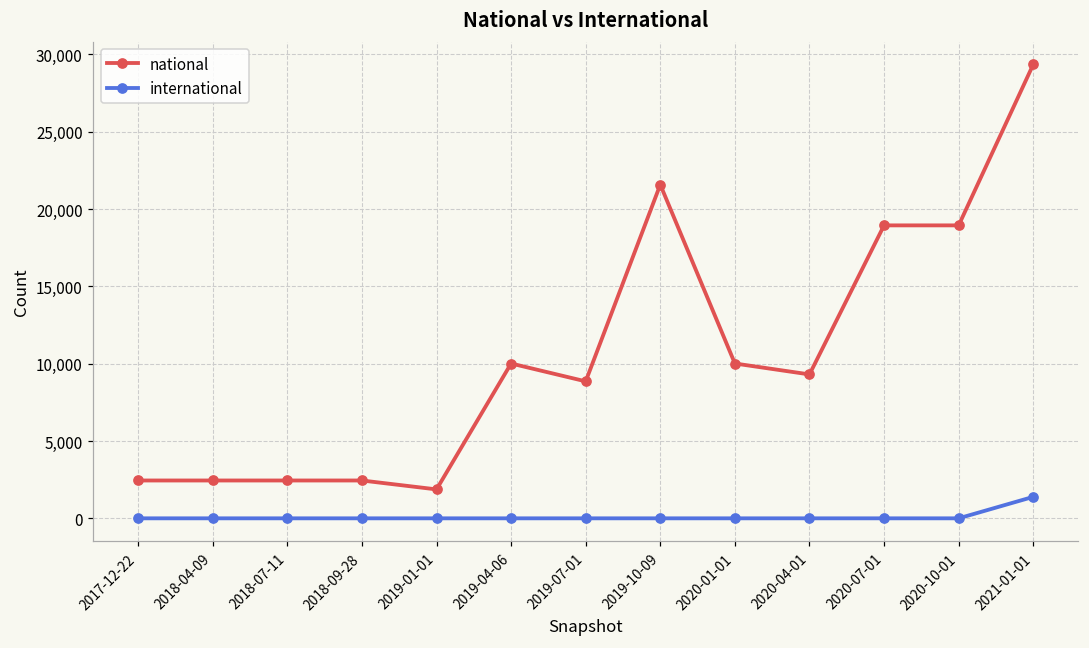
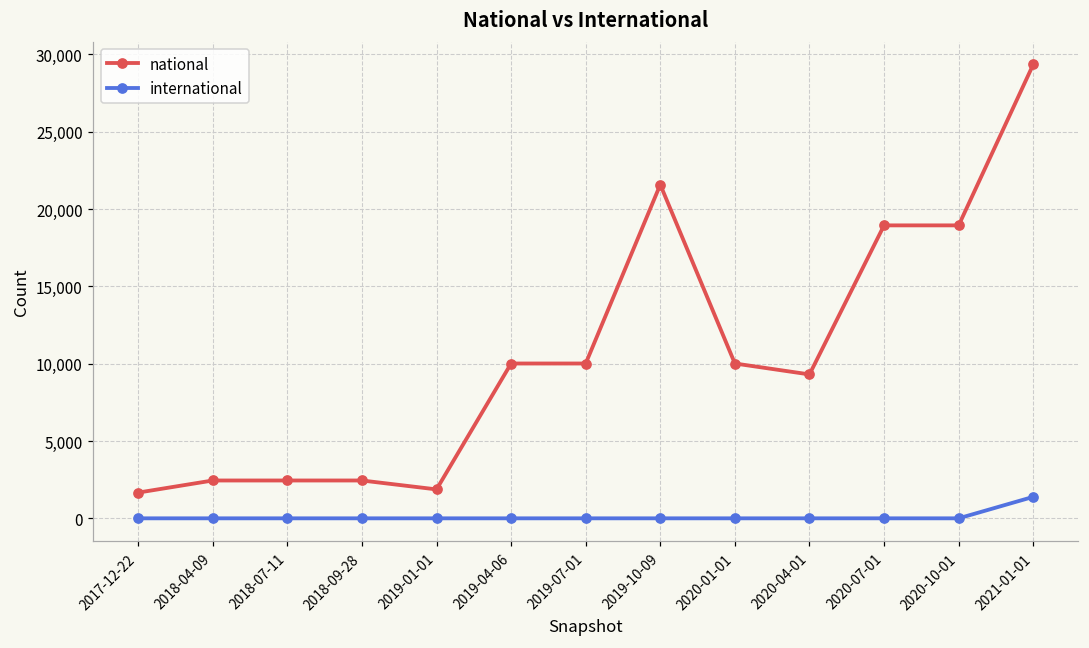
  {
    "national": {
-     "2017-12-22": "2,400",
+     "2017-12-22": "1,700",
      "2018-04-09": "2,400",
      "2018-07-11": "2,400",
      "2018-09-28": "2,400",
      "2019-01-01": "1,900",
      "2019-04-06": "10,000",
-     "2019-07-01": "8,900",
+     "2019-07-01": "10,000",
      "2019-10-09": "21,600",
      "2020-01-01": "10,000",
      "2020-04-01": "9,300",
      "2020-07-01": "18,900",
      "2020-10-01": "18,900",
      "2021-01-01": "29,400"
    },
    "international": {
      "2017-12-22": "0",
      "2018-04-09": "0",
      "2018-07-11": "0",
      "2018-09-28": "0",
      "2019-01-01": "0",
      "2019-04-06": "0",
      "2019-07-01": "0",
      "2019-10-09": "0",
      "2020-01-01": "0",
      "2020-04-01": "0",
      "2020-07-01": "0",
      "2020-10-01": "0",
      "2021-01-01": "1,400"
    }
  }
